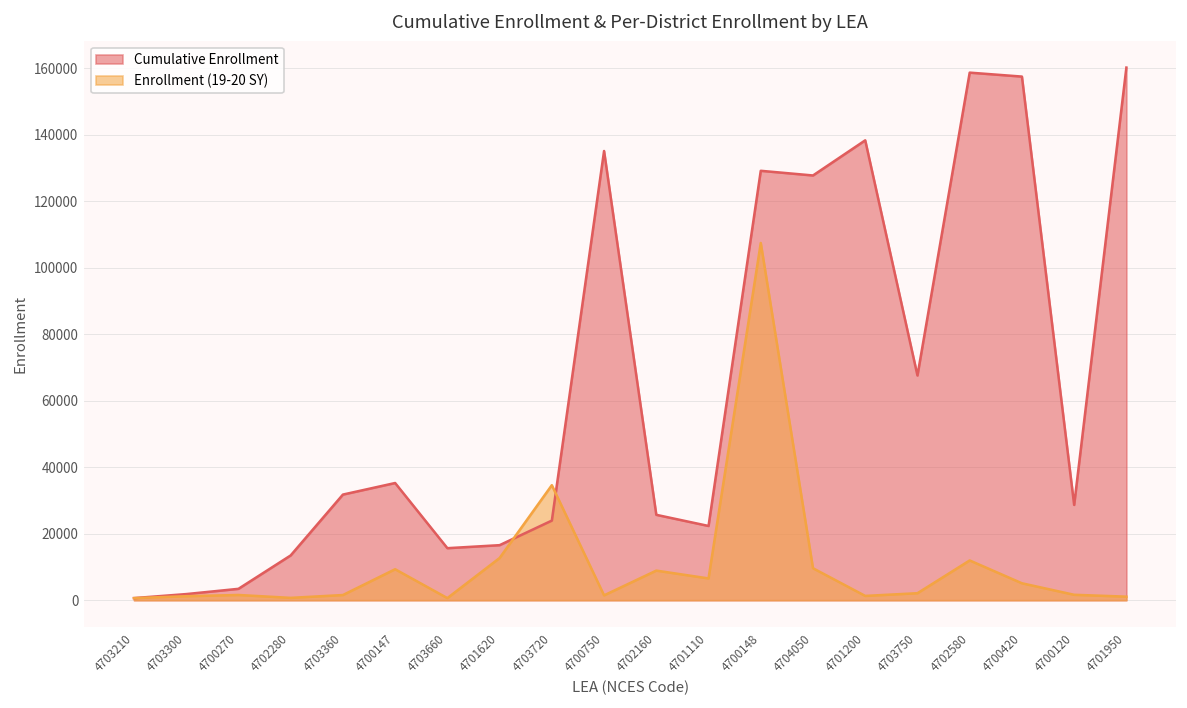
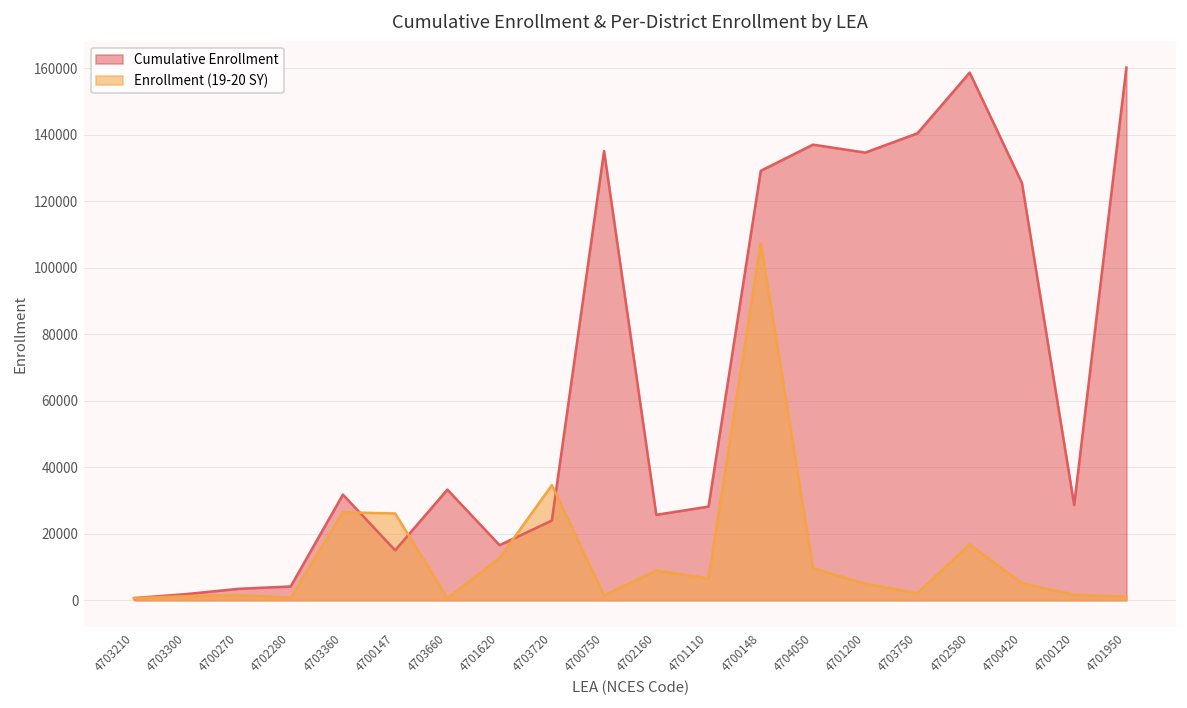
  {
    "Cumulative Enrollment": {
      "4700270": 3000,
-     "4702280": 13000,
+     "4702280": 4000,
      "4703360": 32000,
-     "4700147": 35000,
-     "4703660": 16000,
+     "4700147": 15000,
+     "4703660": 33000,
      "4701620": 17000,
      "4703720": 24000,
      "4700750": 135000,
      "4702160": 26000,
-     "4701110": 22000,
+     "4701110": 28000,
      "4700148": 129000,
-     "4704050": 128000,
-     "4701200": 138000,
-     "4703750": 68000,
+     "4704050": 137000,
+     "4701200": 135000,
+     "4703750": 140000,
      "4702580": 159000,
-     "4700420": 158000,
+     "4700420": 126000,
      "4700120": 29000,
      "4701950": 160000
    },
    "Enrollment (19-20 SY)": {
      "4700270": 2000,
      "4702280": 1000,
-     "4703360": 2000,
-     "4700147": 9000,
+     "4703360": 26000,
+     "4700147": 26000,
      "4703660": 1000,
      "4701620": 13000,
      "4703720": 35000,
      "4700750": 1000,
      "4702160": 9000,
      "4701110": 7000,
      "4700148": 107000,
      "4704050": 10000,
-     "4701200": 1000,
+     "4701200": 5000,
      "4703750": 2000,
-     "4702580": 12000,
+     "4702580": 17000,
      "4700420": 5000,
      "4700120": 2000,
      "4701950": 1000
    }
  }
